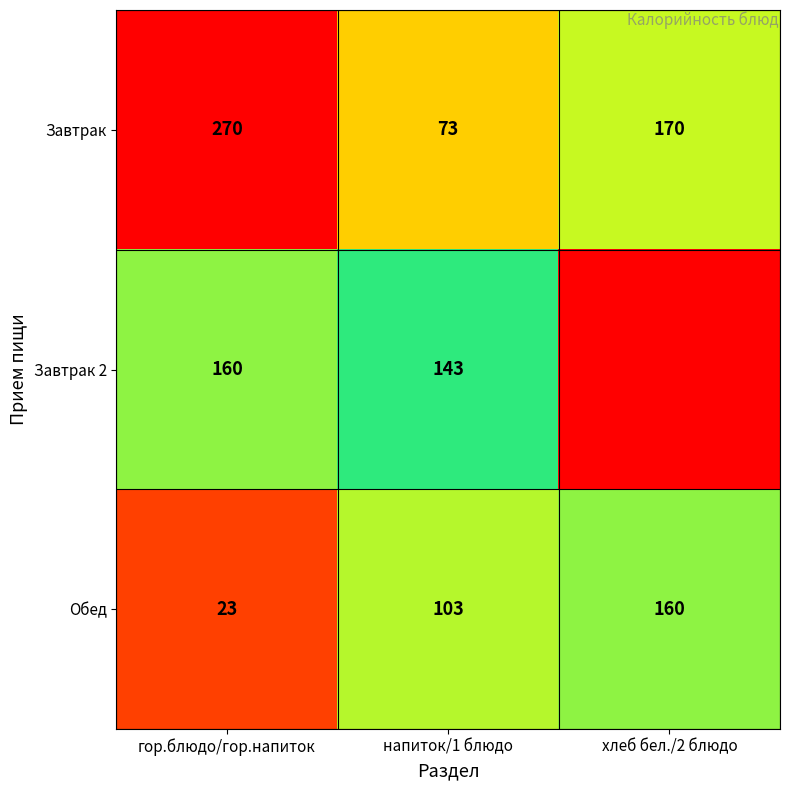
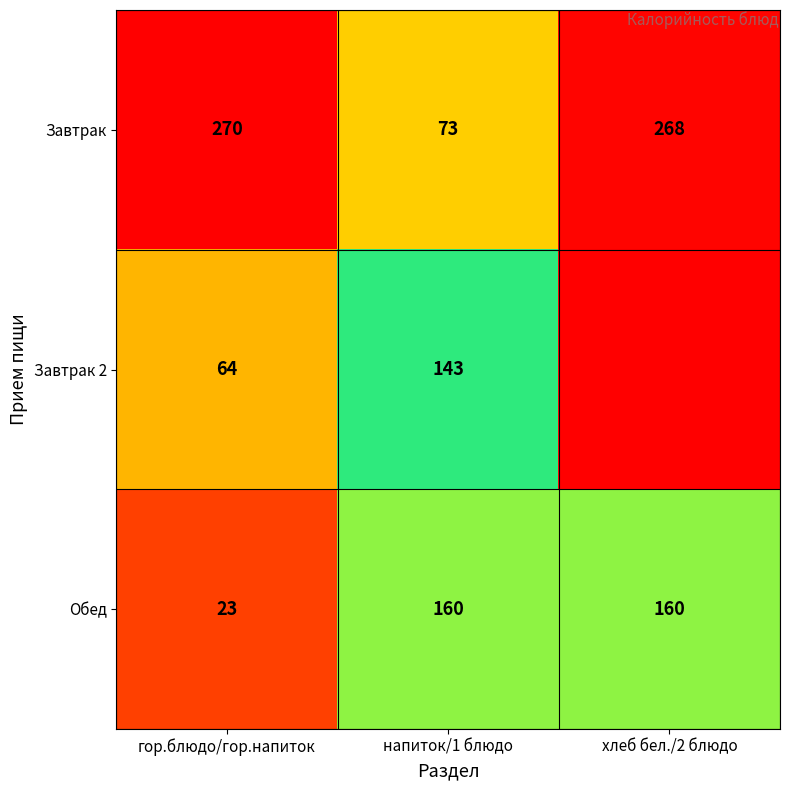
  {
    "Завтрак": {
      "гор.блюдо/гор.напиток": 270,
      "напиток/1 блюдо": 73,
-     "хлеб бел./2 блюдо": 170
+     "хлеб бел./2 блюдо": 268
    },
    "Завтрак 2": {
-     "гор.блюдо/гор.напиток": 160,
+     "гор.блюдо/гор.напиток": 64,
      "напиток/1 блюдо": 143
    },
    "Обед": {
      "гор.блюдо/гор.напиток": 23,
-     "напиток/1 блюдо": 103,
+     "напиток/1 блюдо": 160,
      "хлеб бел./2 блюдо": 160
    }
  }
